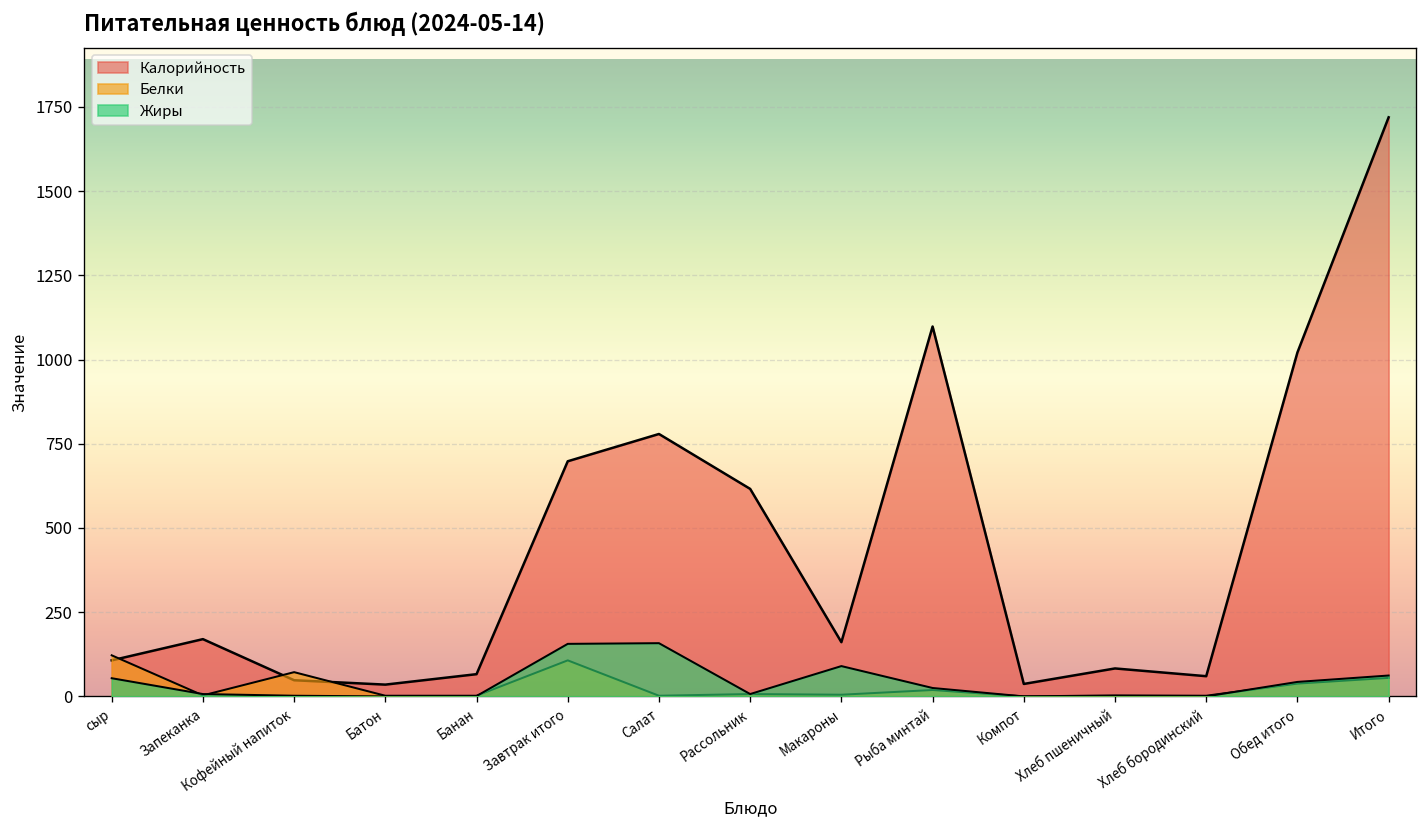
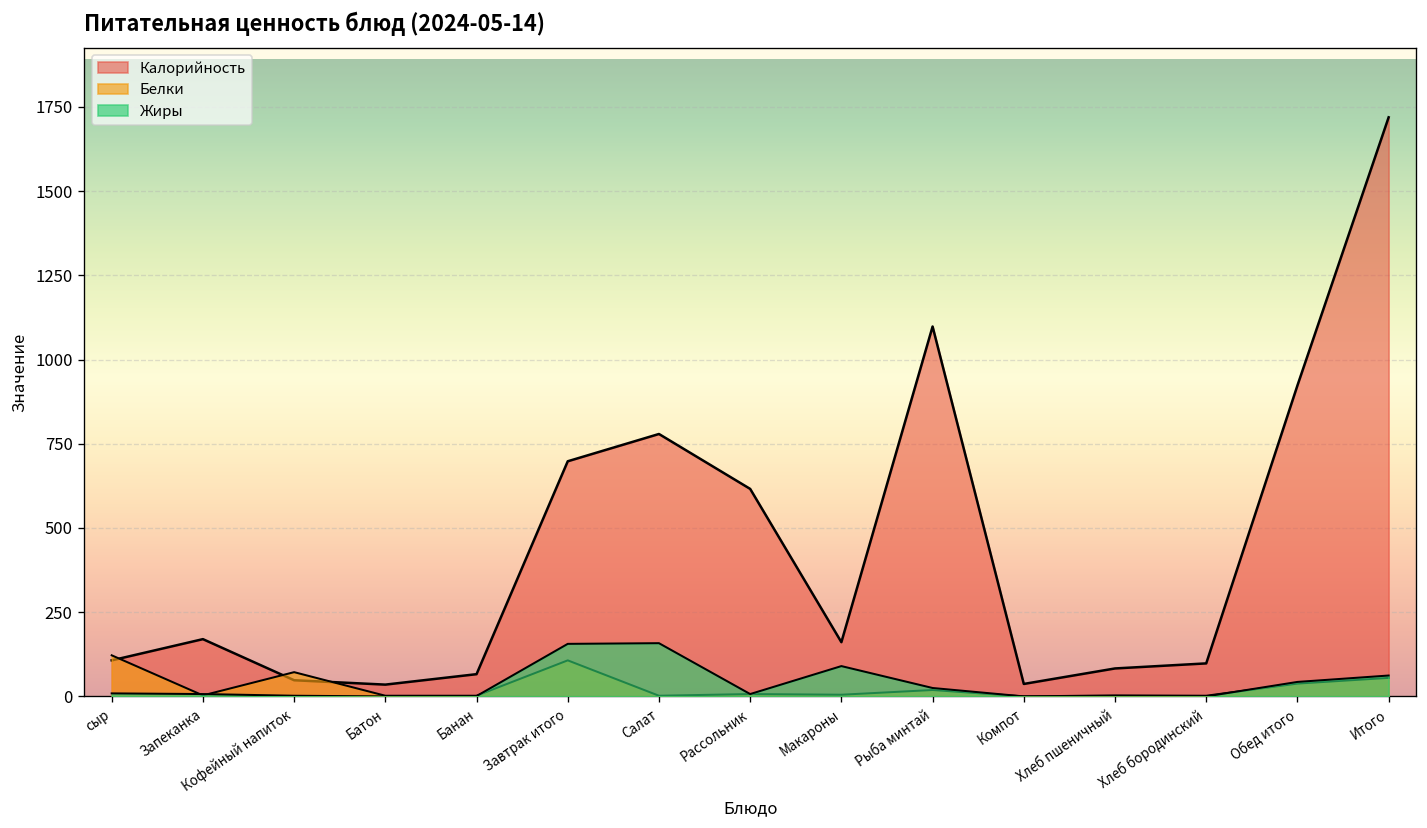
  {
    "Калорийность": {
      "сыр": 110,
      "Запеканка": 170,
      "Кофейный напиток": 50,
      "Батон": 40,
      "Банан": 70,
      "Завтрак итого": 700,
      "Салат": 780,
      "Рассольник": 620,
      "Макароны": 160,
      "Рыба минтай": 1100,
      "Компот": 40,
      "Хлеб пшеничный": 80,
-     "Хлеб бородинский": 60,
-     "Обед итого": 1020,
+     "Хлеб бородинский": 100,
+     "Обед итого": 920,
      "Итого": 1720
    },
    "Белки": {
      "сыр": 120,
      "Кофейный напиток": 70,
      "Завтрак итого": 110,
      "Салат": 0,
      "Макароны": 10
    },
    "Жиры": {
-     "сыр": 50,
+     "сыр": 10,
      "Кофейный напиток": 0,
      "Завтрак итого": 160,
      "Салат": 160,
      "Макароны": 90
    }
  }
